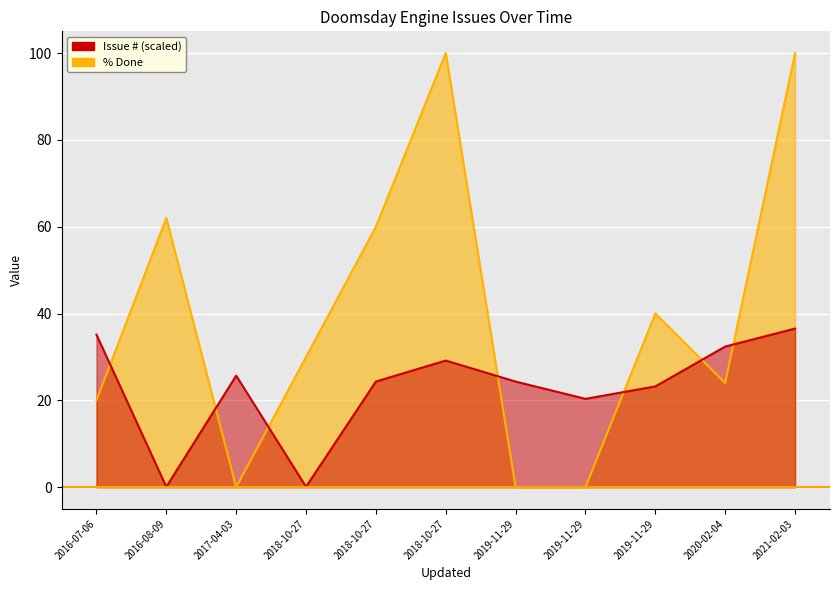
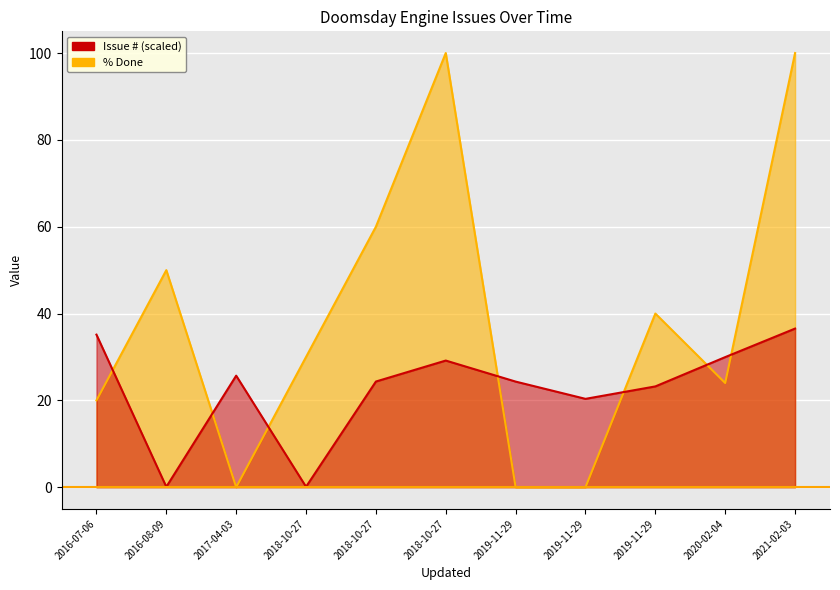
  {
    "% Done": {
      "2016-07-06": 20,
-     "2016-08-09": 62,
+     "2016-08-09": 50,
      "2017-04-03": 0,
      "2020-02-04": 24,
      "2021-02-03": 100
    },
    "Issue # (scaled)": {
      "2016-07-06": 35,
      "2016-08-09": 0,
      "2017-04-03": 26,
-     "2020-02-04": 32,
+     "2020-02-04": 30,
      "2021-02-03": 37
    }
  }
